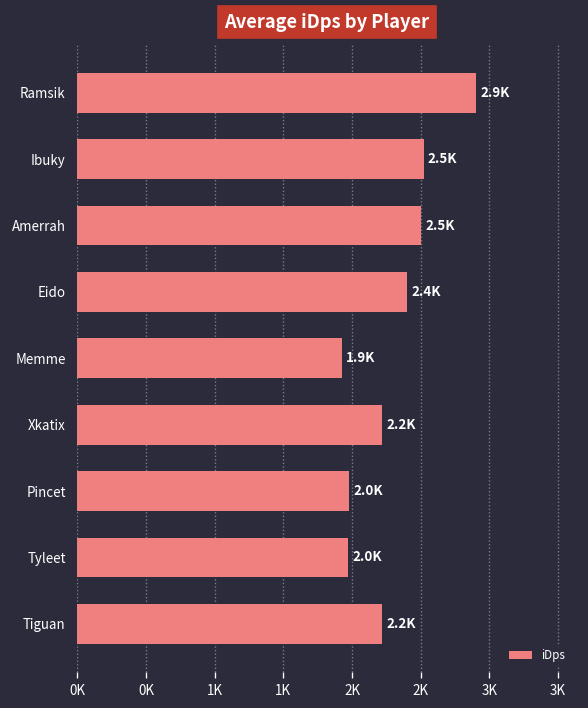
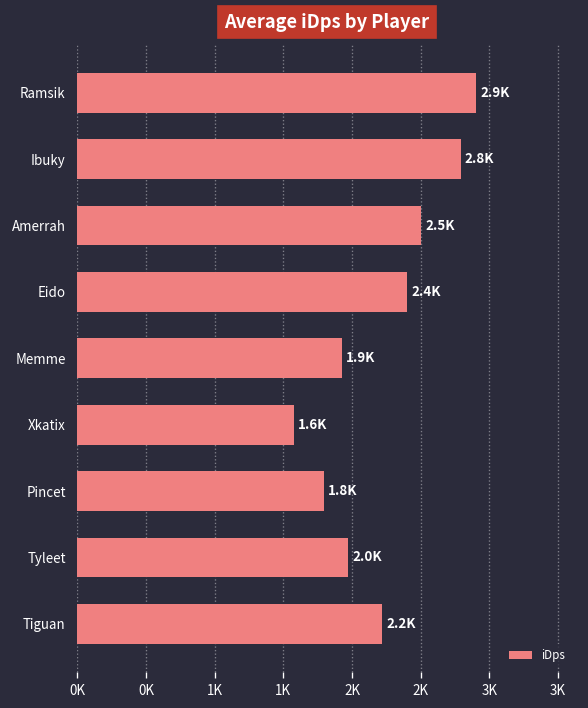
  {
    "Ramsik": "2.9K",
-   "Ibuky": "2.5K",
+   "Ibuky": "2.8K",
    "Amerrah": "2.5K",
    "Eido": "2.4K",
    "Memme": "1.9K",
-   "Xkatix": "2.2K",
-   "Pincet": "2.0K",
+   "Xkatix": "1.6K",
+   "Pincet": "1.8K",
    "Tyleet": "2.0K",
    "Tiguan": "2.2K"
  }
